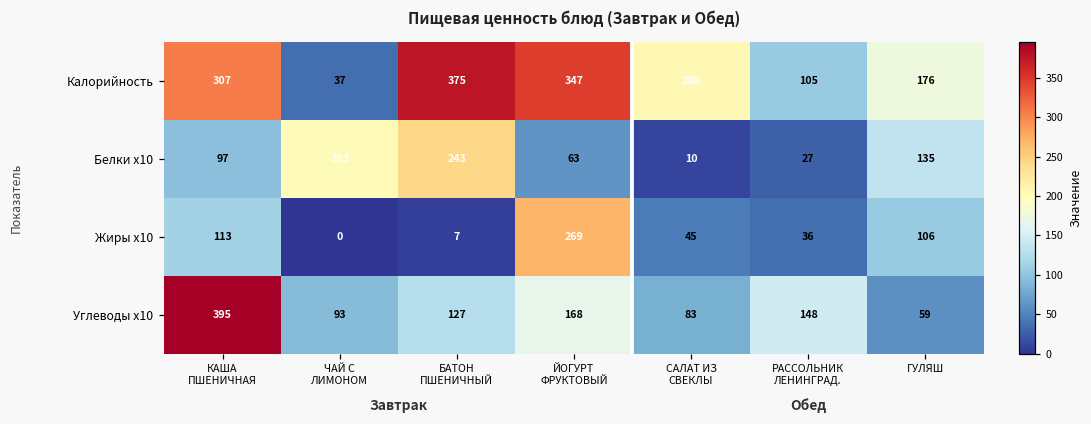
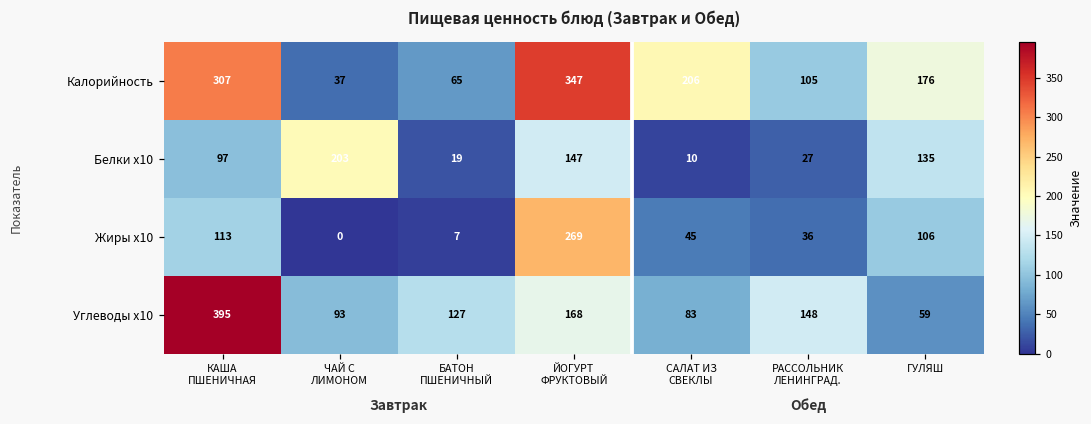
  {
    "Калорийность": {
      "КАША ПШЕНИЧНАЯ": 307,
      "ЧАЙ С ЛИМОНОМ": 37,
-     "БАТОН ПШЕНИЧНЫЙ": 375,
+     "БАТОН ПШЕНИЧНЫЙ": 65,
      "ЙОГУРТ ФРУКТОВЫЙ": 347,
      "САЛАТ ИЗ СВЕКЛЫ": 206,
      "РАССОЛЬНИК ЛЕНИНГРАД.": 105,
      "ГУЛЯШ": 176
    },
    "Белки x10": {
      "КАША ПШЕНИЧНАЯ": 97,
      "ЧАЙ С ЛИМОНОМ": 203,
-     "БАТОН ПШЕНИЧНЫЙ": 243,
-     "ЙОГУРТ ФРУКТОВЫЙ": 63,
+     "БАТОН ПШЕНИЧНЫЙ": 19,
+     "ЙОГУРТ ФРУКТОВЫЙ": 147,
      "САЛАТ ИЗ СВЕКЛЫ": 10,
      "РАССОЛЬНИК ЛЕНИНГРАД.": 27,
      "ГУЛЯШ": 135
    },
    "Жиры x10": {
      "КАША ПШЕНИЧНАЯ": 113,
      "ЧАЙ С ЛИМОНОМ": 0,
      "БАТОН ПШЕНИЧНЫЙ": 7,
      "ЙОГУРТ ФРУКТОВЫЙ": 269,
      "САЛАТ ИЗ СВЕКЛЫ": 45,
      "РАССОЛЬНИК ЛЕНИНГРАД.": 36,
      "ГУЛЯШ": 106
    },
    "Углеводы x10": {
      "КАША ПШЕНИЧНАЯ": 395,
      "ЧАЙ С ЛИМОНОМ": 93,
      "БАТОН ПШЕНИЧНЫЙ": 127,
      "ЙОГУРТ ФРУКТОВЫЙ": 168,
      "САЛАТ ИЗ СВЕКЛЫ": 83,
      "РАССОЛЬНИК ЛЕНИНГРАД.": 148,
      "ГУЛЯШ": 59
    }
  }
